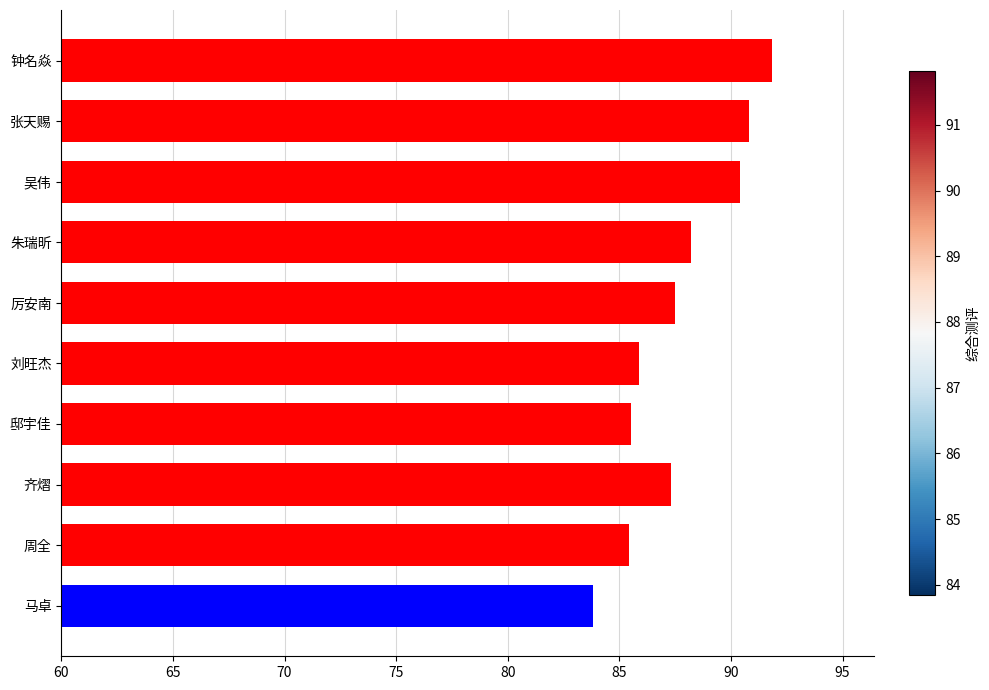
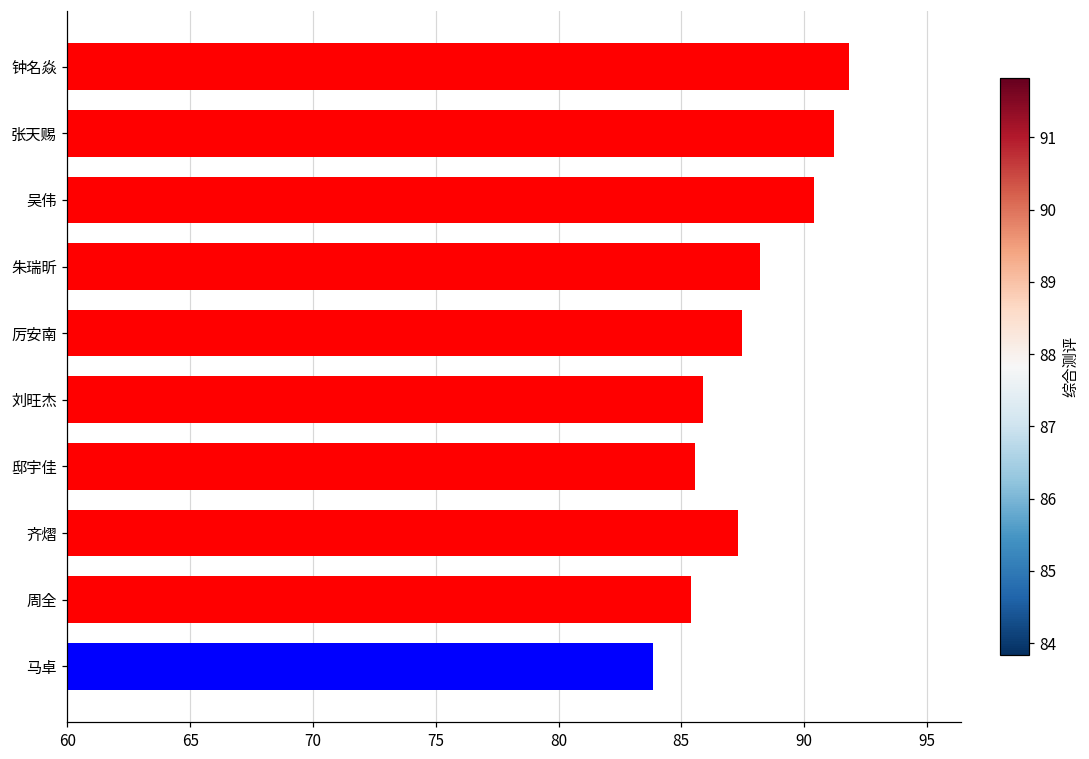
  {
    "钟名焱": 91.8,
-   "张天赐": 90.8,
+   "张天赐": 91.2,
    "吴伟": 90.4,
    "朱瑞昕": 88.2,
    "厉安南": 87.5,
    "刘旺杰": 85.9,
    "邸宇佳": 85.5,
    "齐熠": 87.3,
    "周全": 85.4,
    "马卓": 83.8
  }
